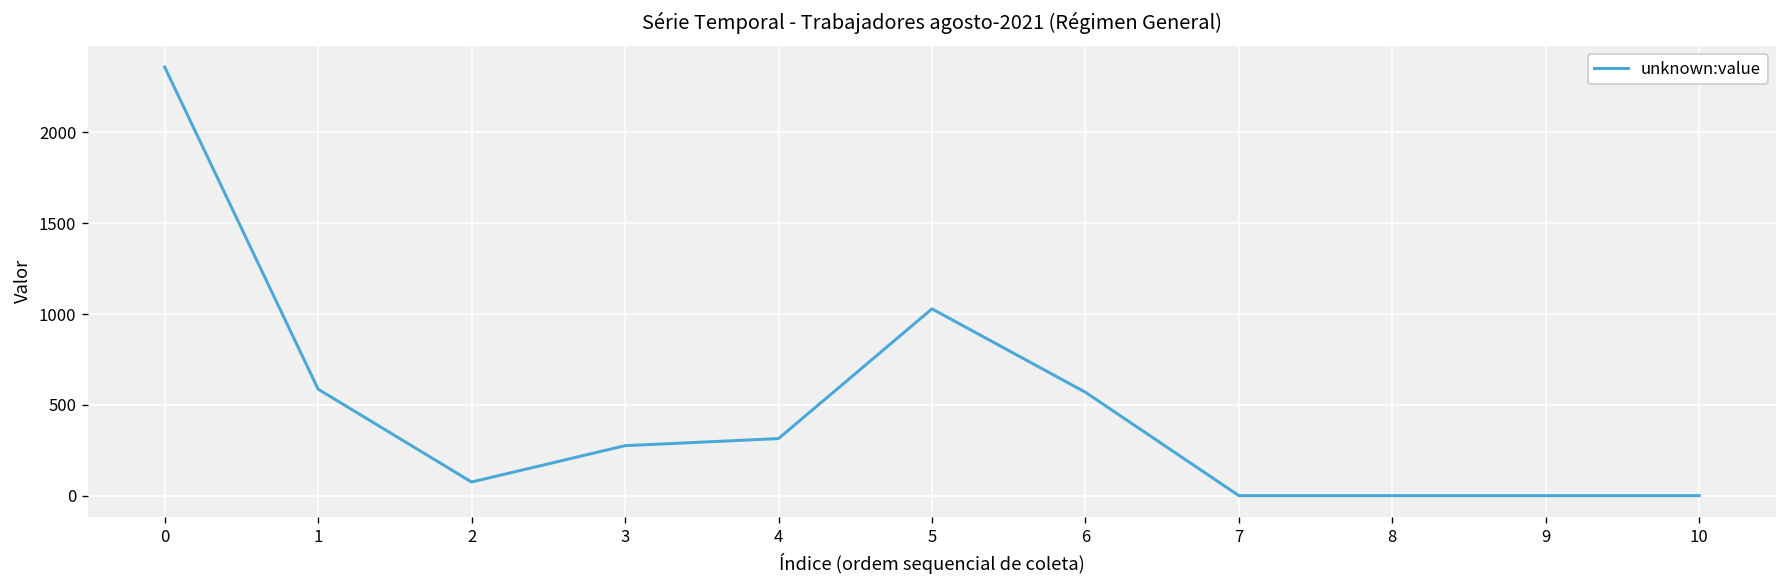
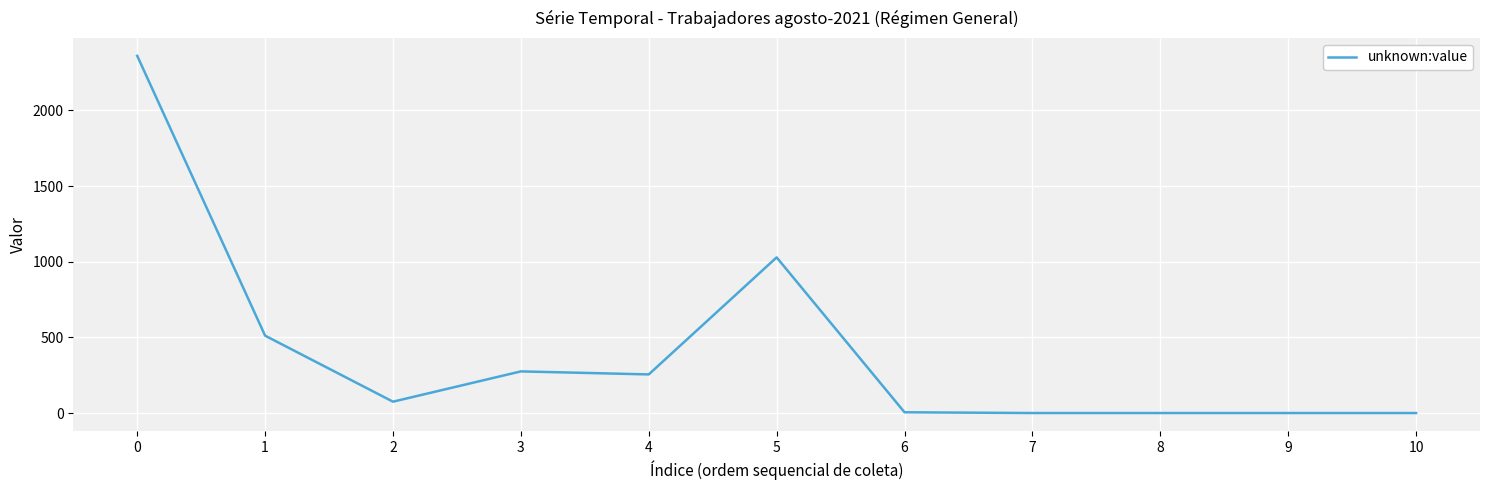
  {
    "0": 2360,
-   "1": 590,
+   "1": 510,
    "2": 80,
    "3": 280,
-   "4": 320,
+   "4": 260,
    "5": 1030,
-   "6": 570,
+   "6": 10,
    "7": 0,
    "8": 0,
    "9": 0,
    "10": 0
  }
